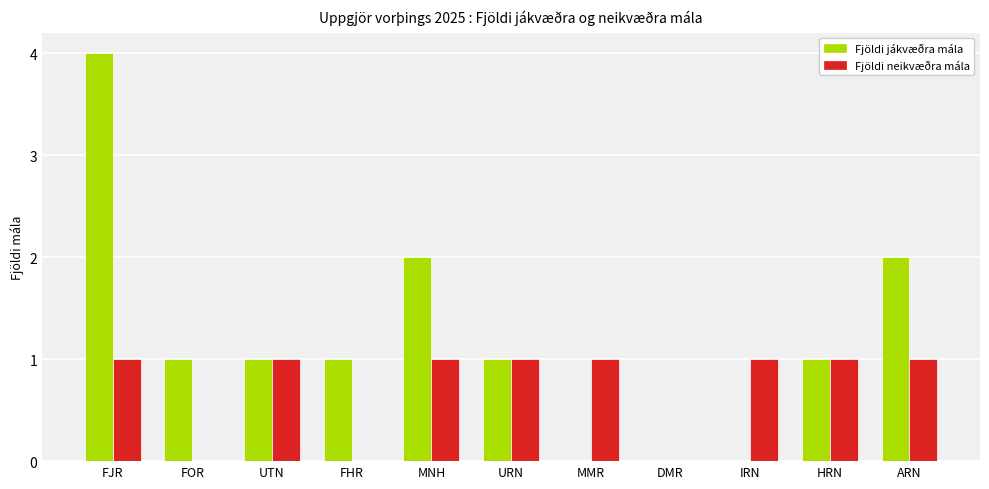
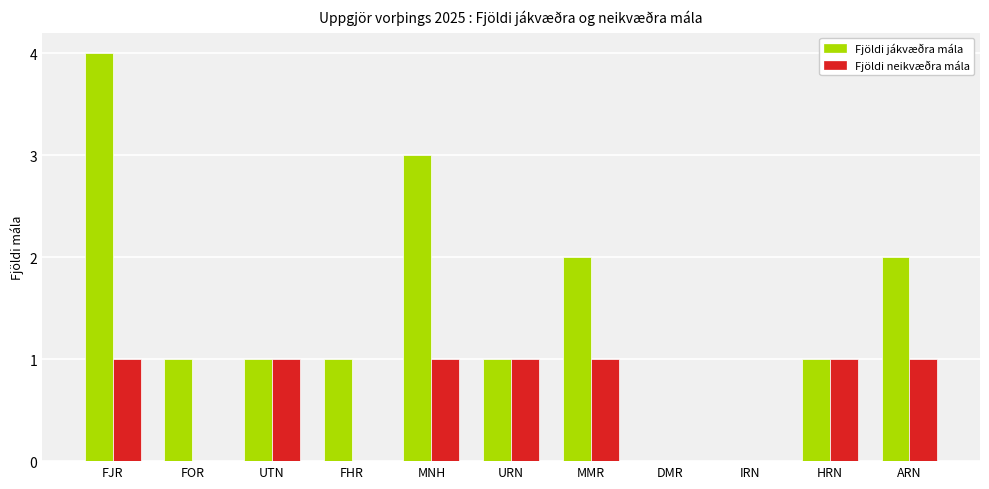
  {
    "Fjöldi jákvæðra mála": {
      "FJR": 4,
      "FOR": 1,
      "UTN": 1,
      "FHR": 1,
-     "MNH": 2,
+     "MNH": 3,
      "URN": 1,
-     "MMR": 0,
+     "MMR": 2,
      "DMR": 0,
      "IRN": 0,
      "HRN": 1,
      "ARN": 2
    },
    "Fjöldi neikvæðra mála": {
      "FJR": 1,
      "FOR": 0,
      "UTN": 1,
      "FHR": 0,
      "MNH": 1,
      "URN": 1,
      "MMR": 1,
      "DMR": 0,
-     "IRN": 1,
+     "IRN": 0,
      "HRN": 1,
      "ARN": 1
    }
  }
